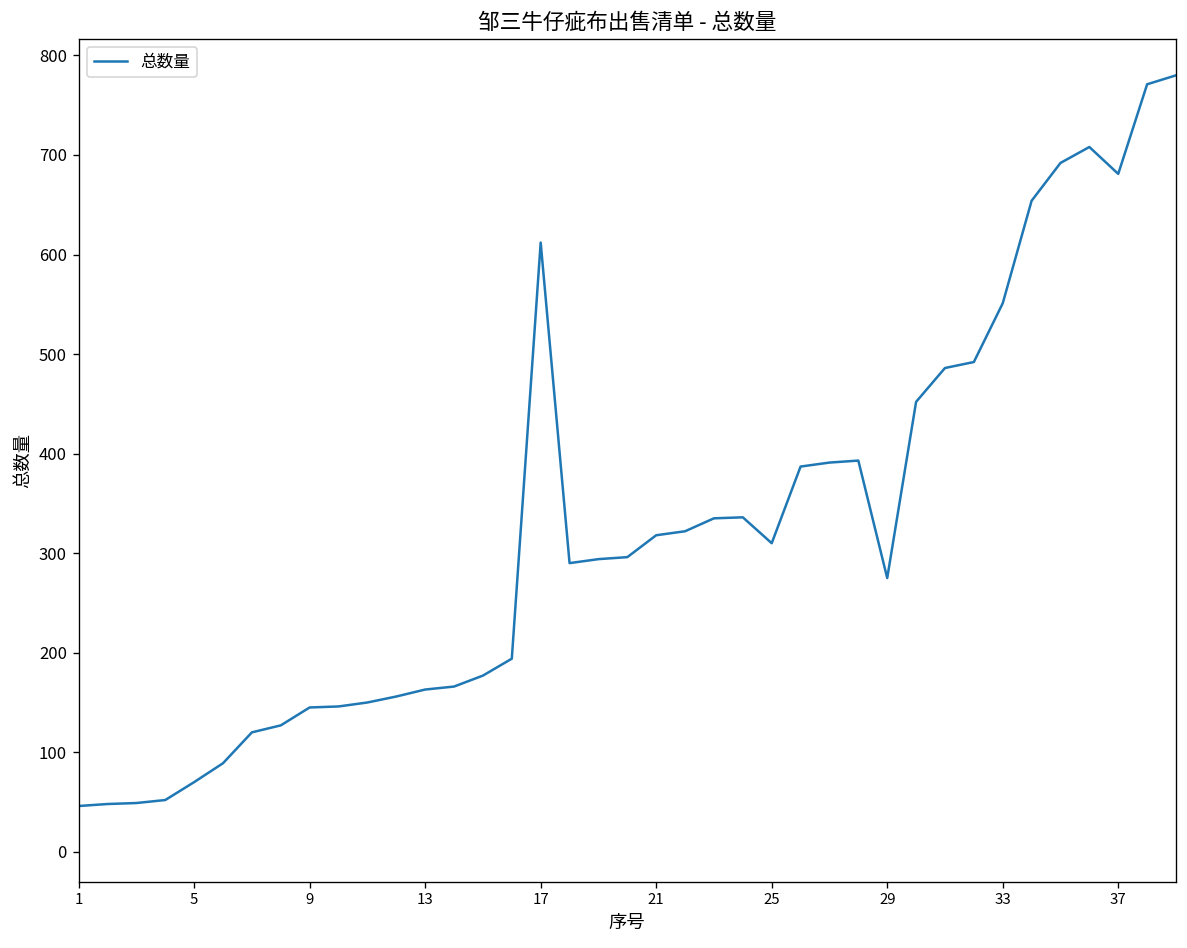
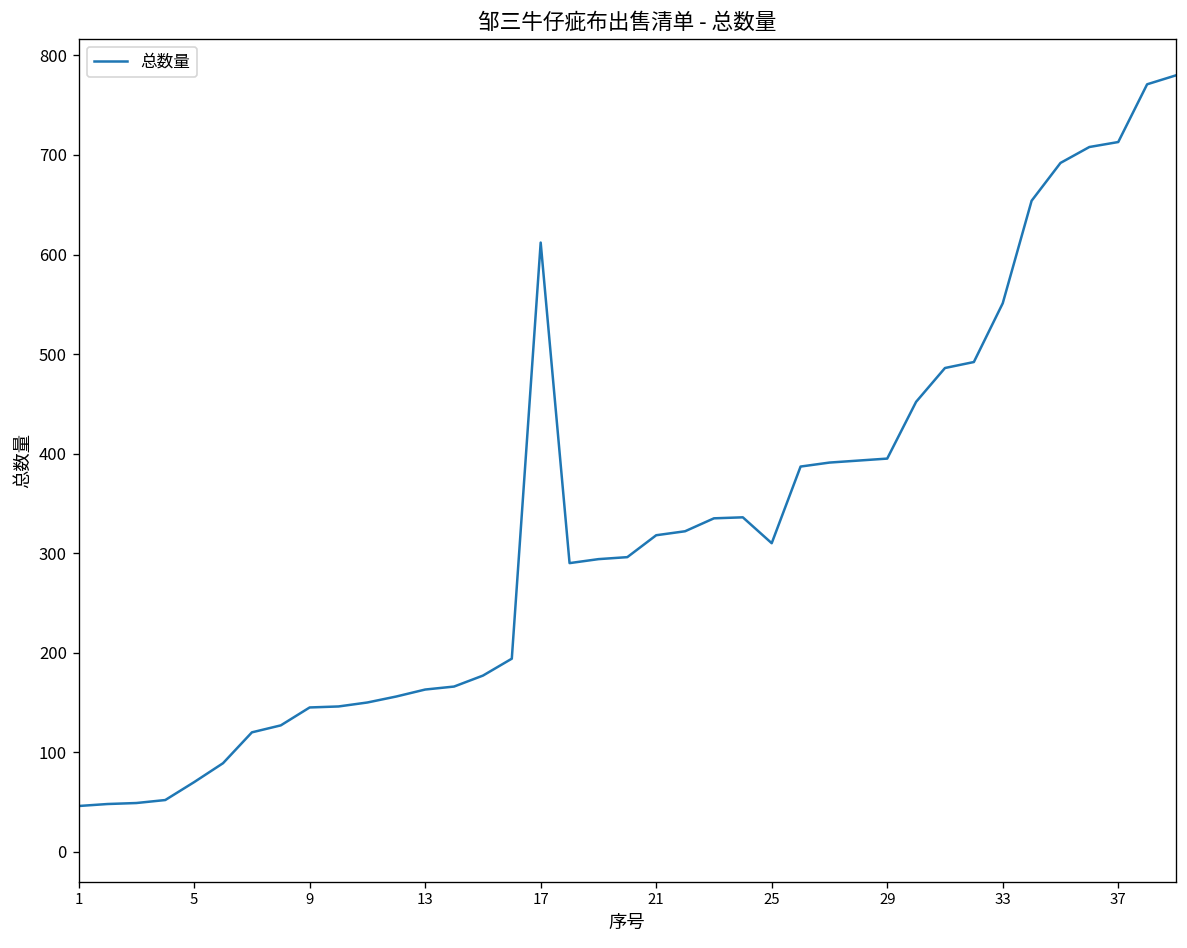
  {
    "1": 50,
    "5": 70,
    "9": 150,
    "13": 160,
    "17": 610,
    "21": 320,
    "25": 310,
-   "29": 280,
+   "29": 400,
    "33": 550,
-   "37": 680
+   "37": 710
  }
